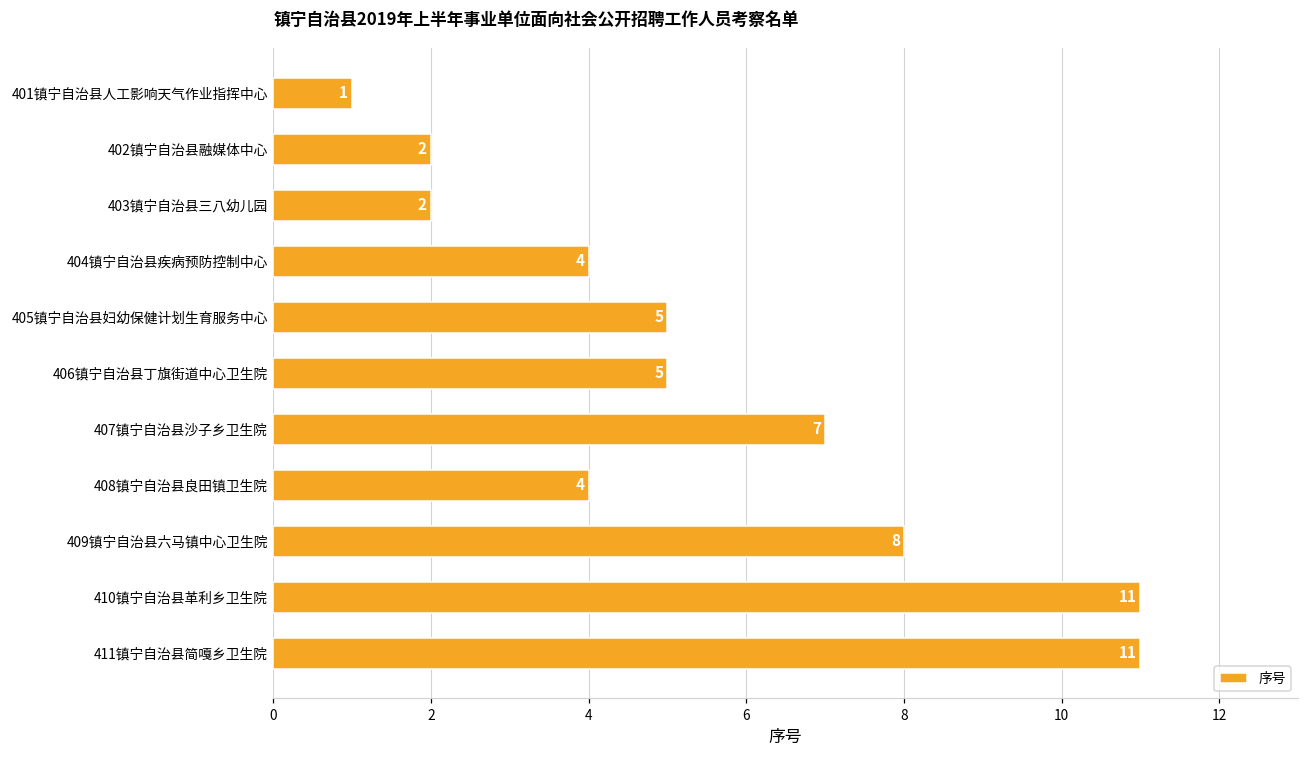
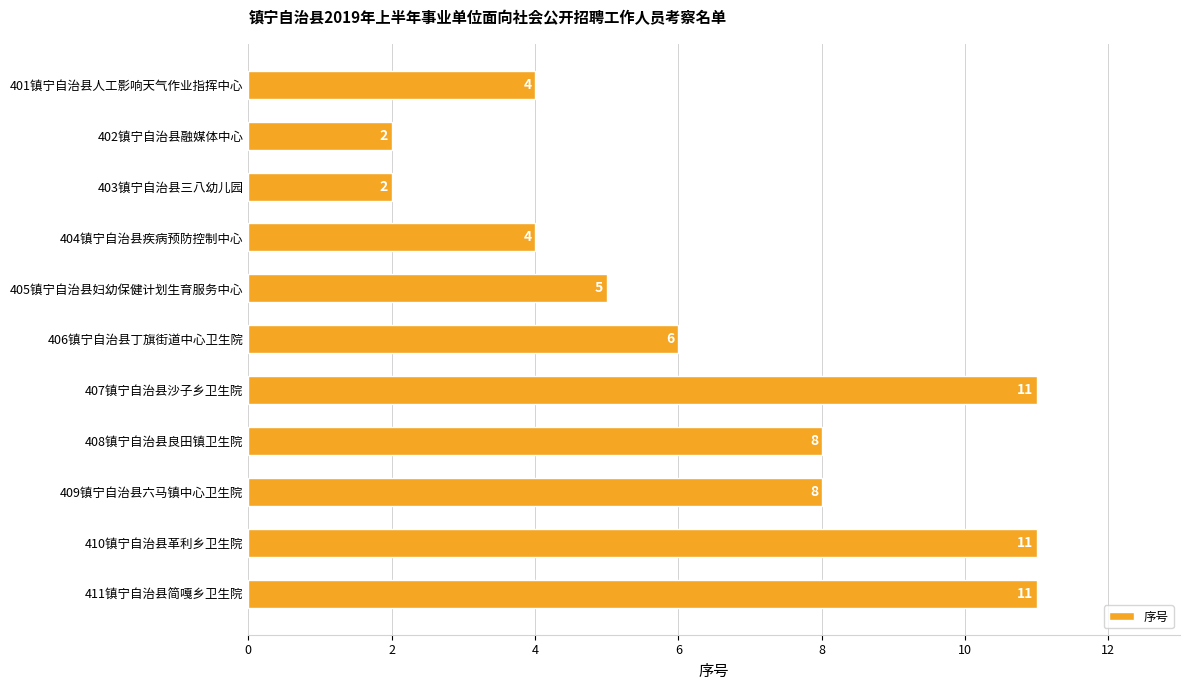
  {
-   "401镇宁自治县人工影响天气作业指挥中心": 1,
+   "401镇宁自治县人工影响天气作业指挥中心": 4,
    "402镇宁自治县融媒体中心": 2,
    "403镇宁自治县三八幼儿园": 2,
    "404镇宁自治县疾病预防控制中心": 4,
    "405镇宁自治县妇幼保健计划生育服务中心": 5,
-   "406镇宁自治县丁旗街道中心卫生院": 5,
-   "407镇宁自治县沙子乡卫生院": 7,
-   "408镇宁自治县良田镇卫生院": 4,
+   "406镇宁自治县丁旗街道中心卫生院": 6,
+   "407镇宁自治县沙子乡卫生院": 11,
+   "408镇宁自治县良田镇卫生院": 8,
    "409镇宁自治县六马镇中心卫生院": 8,
    "410镇宁自治县革利乡卫生院": 11,
    "411镇宁自治县简嘎乡卫生院": 11
  }
